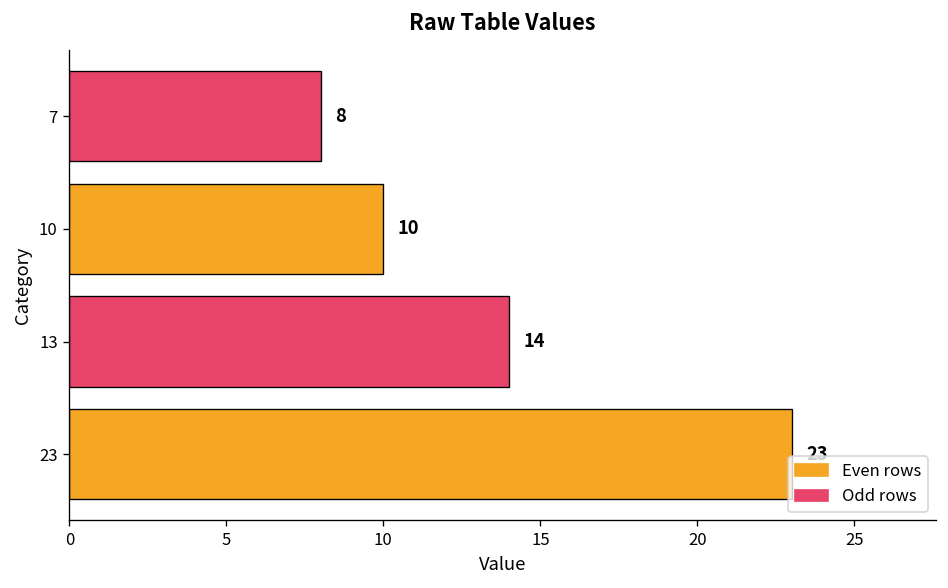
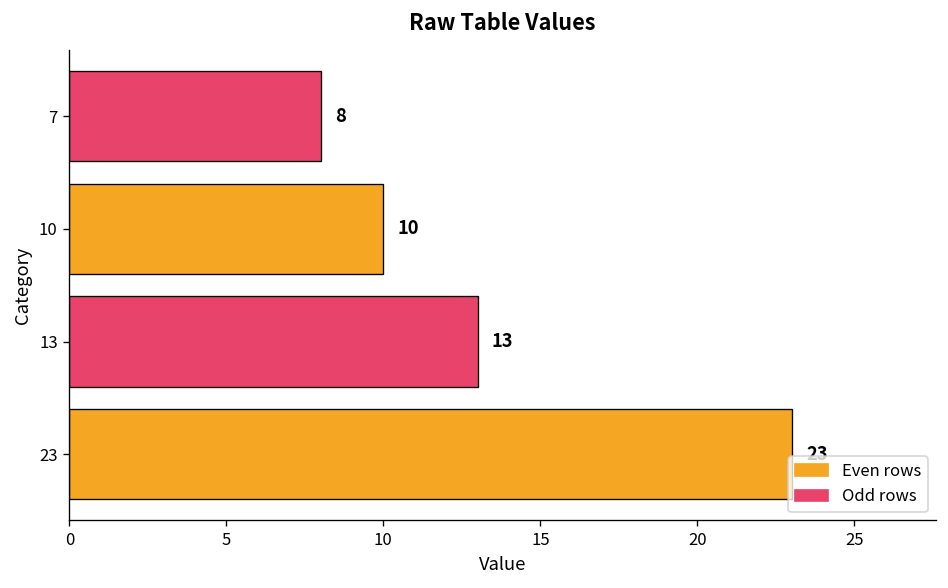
  {
    "7": 8,
    "10": 10,
-   "13": 14
+   "13": 13
  }
